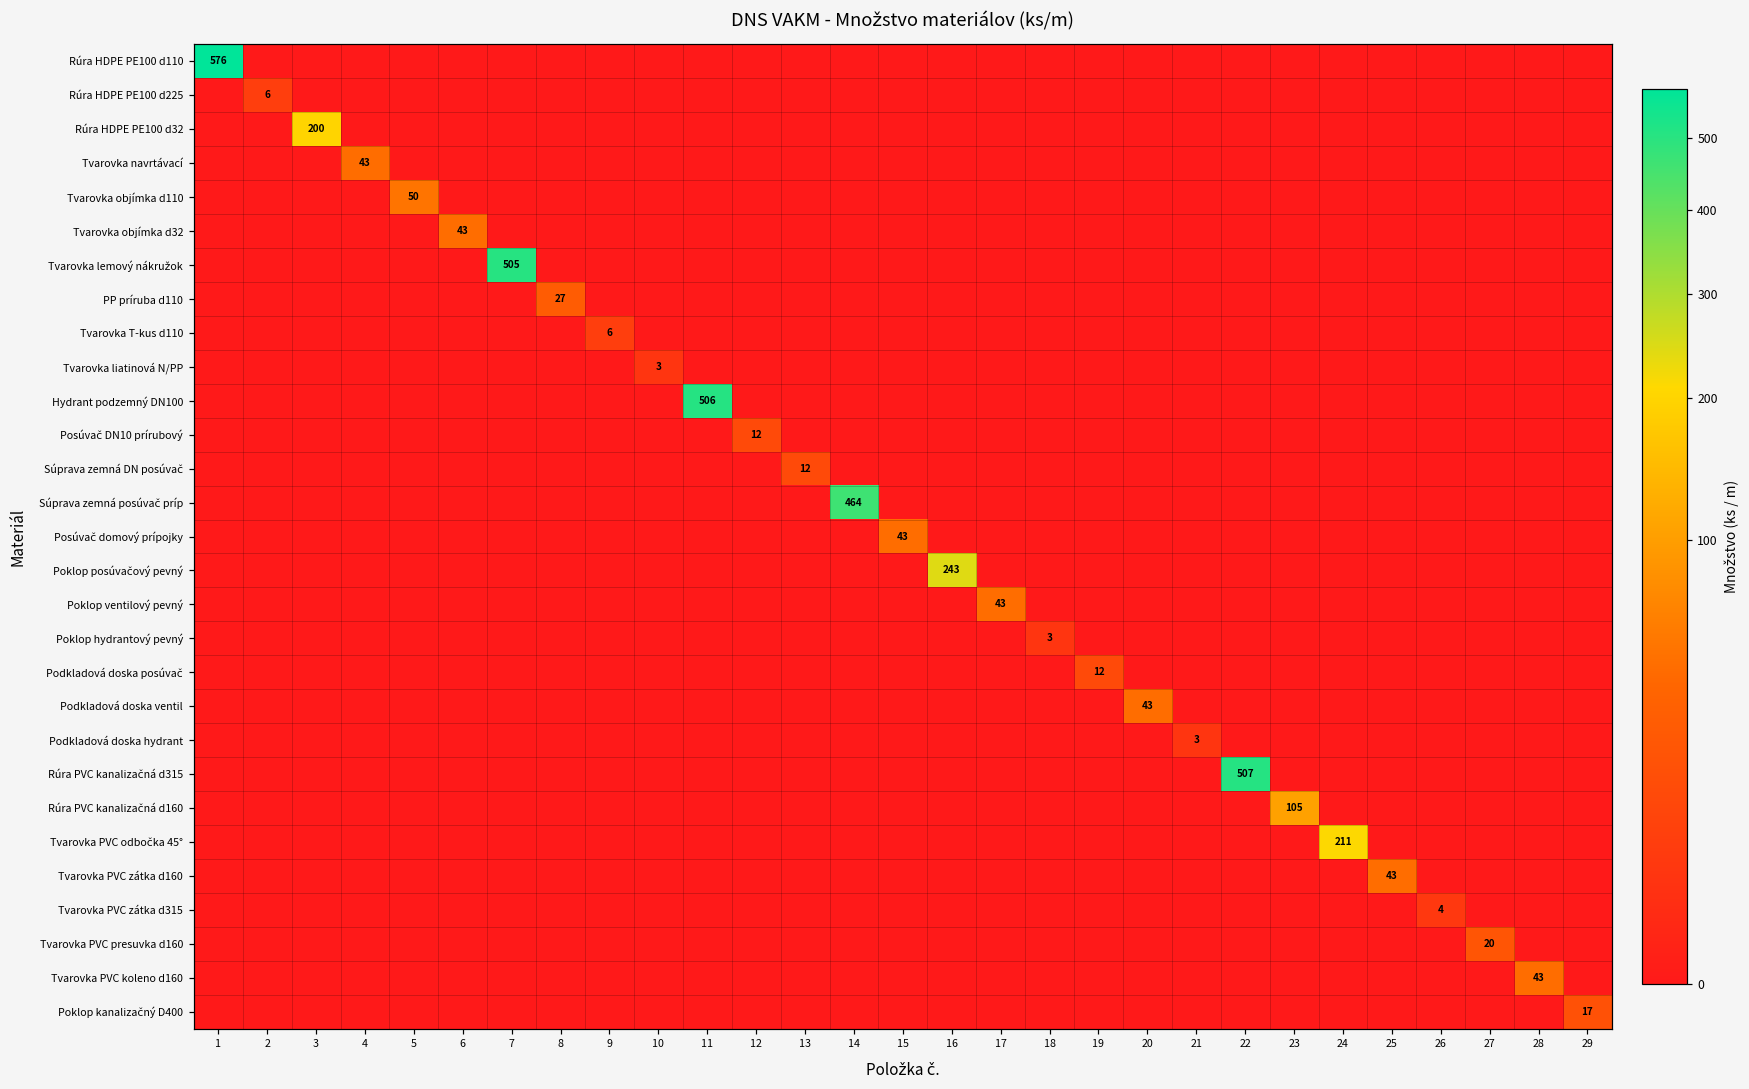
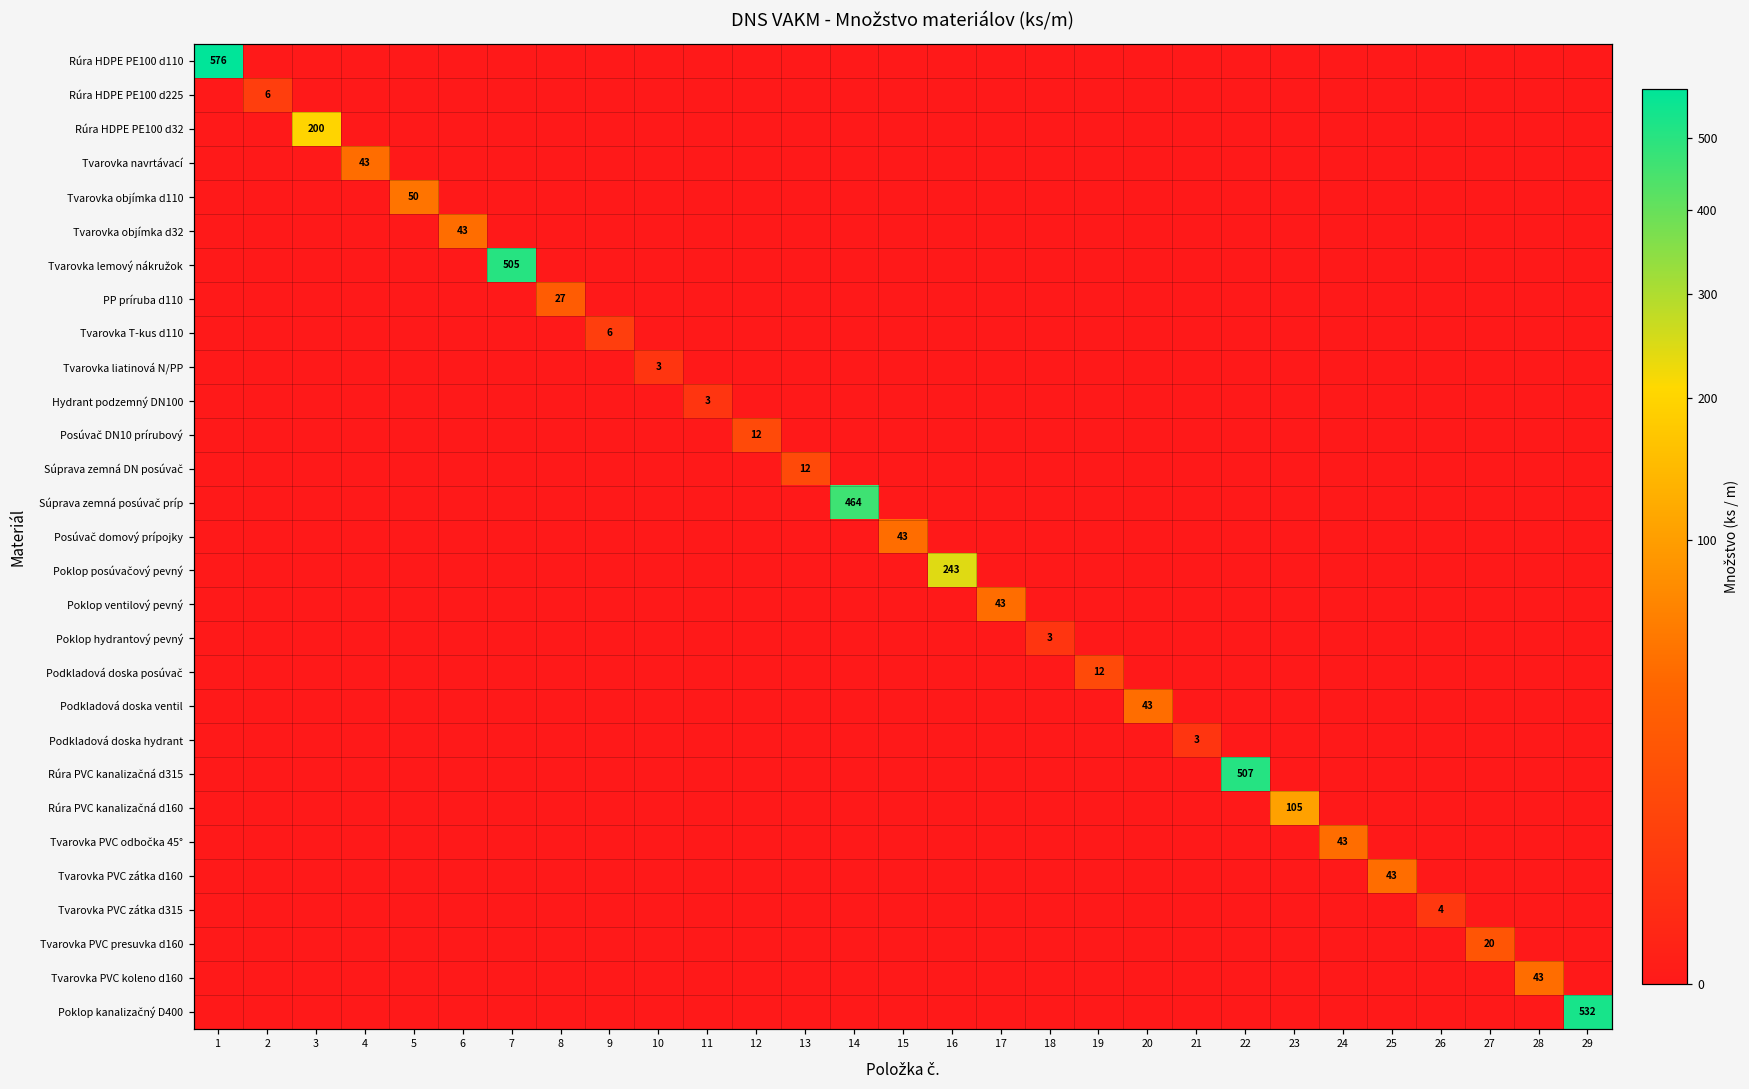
  {
    "Rúra HDPE PE100 d110": {
      "1": 576
    },
    "Rúra HDPE PE100 d225": {
      "2": 6
    },
    "Rúra HDPE PE100 d32": {
      "3": 200
    },
    "Tvarovka navrtávací": {
      "4": 43
    },
    "Tvarovka objímka d110": {
      "5": 50
    },
    "Tvarovka objímka d32": {
      "6": 43
    },
    "Tvarovka lemový nákružok": {
      "7": 505
    },
    "PP príruba d110": {
      "8": 27
    },
    "Tvarovka T-kus d110": {
      "9": 6
    },
    "Tvarovka liatinová N/PP": {
      "10": 3
    },
    "Hydrant podzemný DN100": {
-     "11": 506
+     "11": 3
    },
    "Posúvač DN10 prírubový": {
      "12": 12
    },
    "Súprava zemná DN posúvač": {
      "13": 12
    },
    "Súprava zemná posúvač príp": {
      "14": 464
    },
    "Posúvač domový prípojky": {
      "15": 43
    },
    "Poklop posúvačový pevný": {
      "16": 243
    },
    "Poklop ventilový pevný": {
      "17": 43
    },
    "Poklop hydrantový pevný": {
      "18": 3
    },
    "Podkladová doska posúvač": {
      "19": 12
    },
    "Podkladová doska ventil": {
      "20": 43
    },
    "Podkladová doska hydrant": {
      "21": 3
    },
    "Rúra PVC kanalizačná d315": {
      "22": 507
    },
    "Rúra PVC kanalizačná d160": {
      "23": 105
    },
    "Tvarovka PVC odbočka 45°": {
-     "24": 211
+     "24": 43
    },
    "Tvarovka PVC zátka d160": {
      "25": 43
    },
    "Tvarovka PVC zátka d315": {
      "26": 4
    },
    "Tvarovka PVC presuvka d160": {
      "27": 20
    },
    "Tvarovka PVC koleno d160": {
      "28": 43
    },
    "Poklop kanalizačný D400": {
-     "29": 17
+     "29": 532
    }
  }
